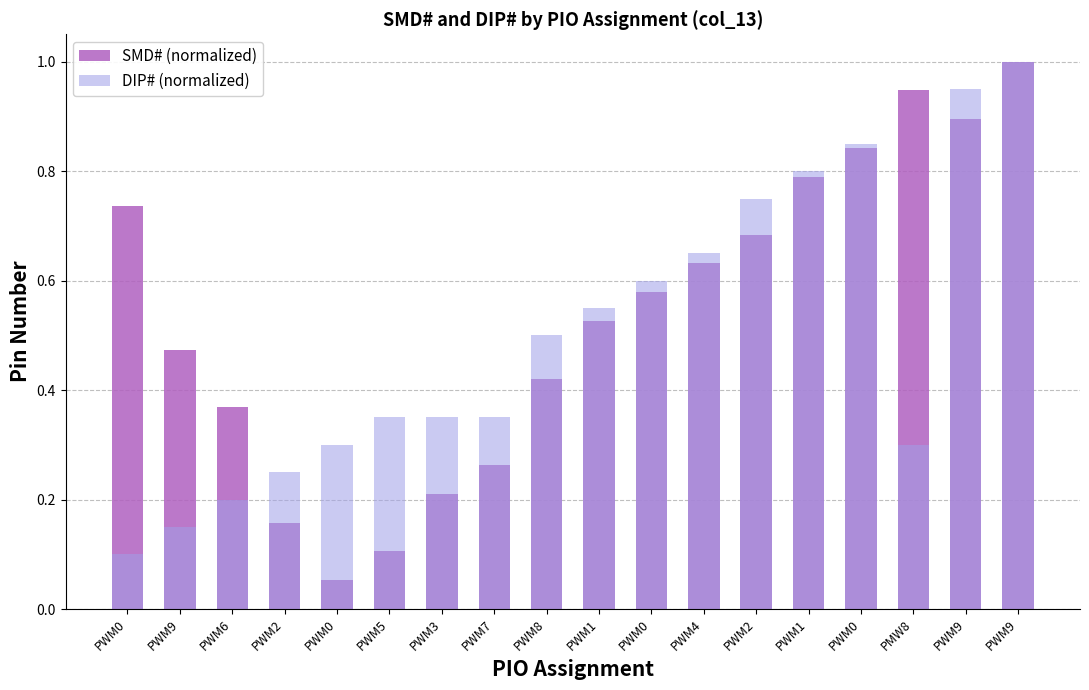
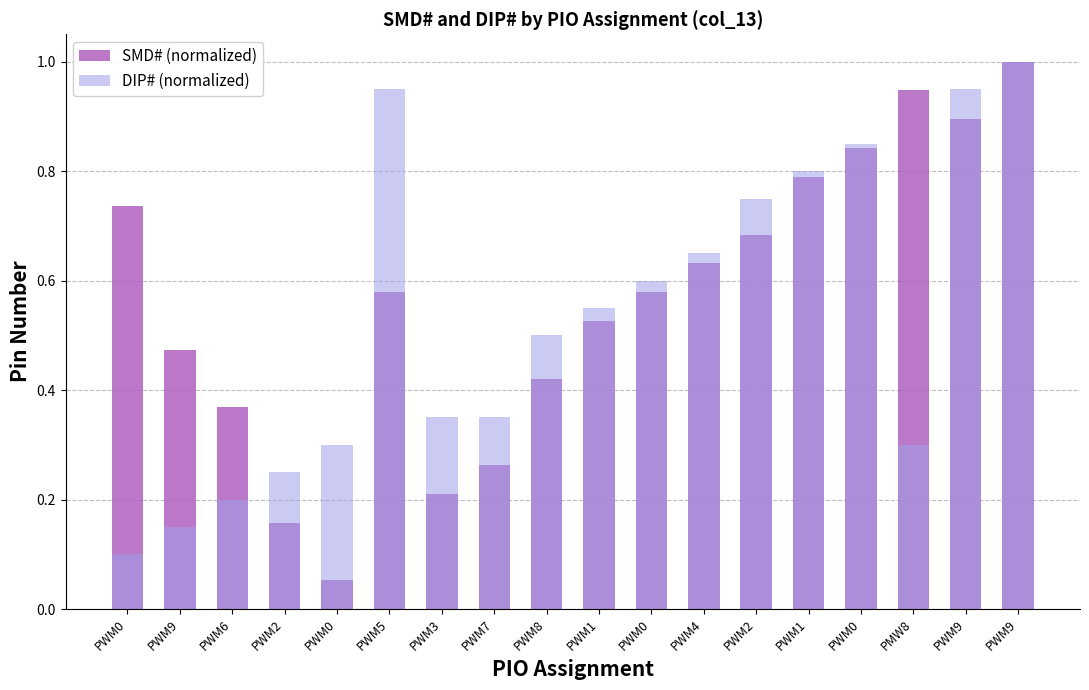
  {
    "SMD# (normalized)": {
      "PWM6": 0.37,
-     "PWM5": 0.11,
+     "PWM5": 0.58,
      "PMW8": 0.95
    },
    "DIP# (normalized)": {
-     "PWM5": 0.35,
+     "PWM5": 0.95,
      "PWM3": 0.35,
      "PWM7": 0.35,
      "PWM8": 0.50,
      "PWM4": 0.65
    }
  }
